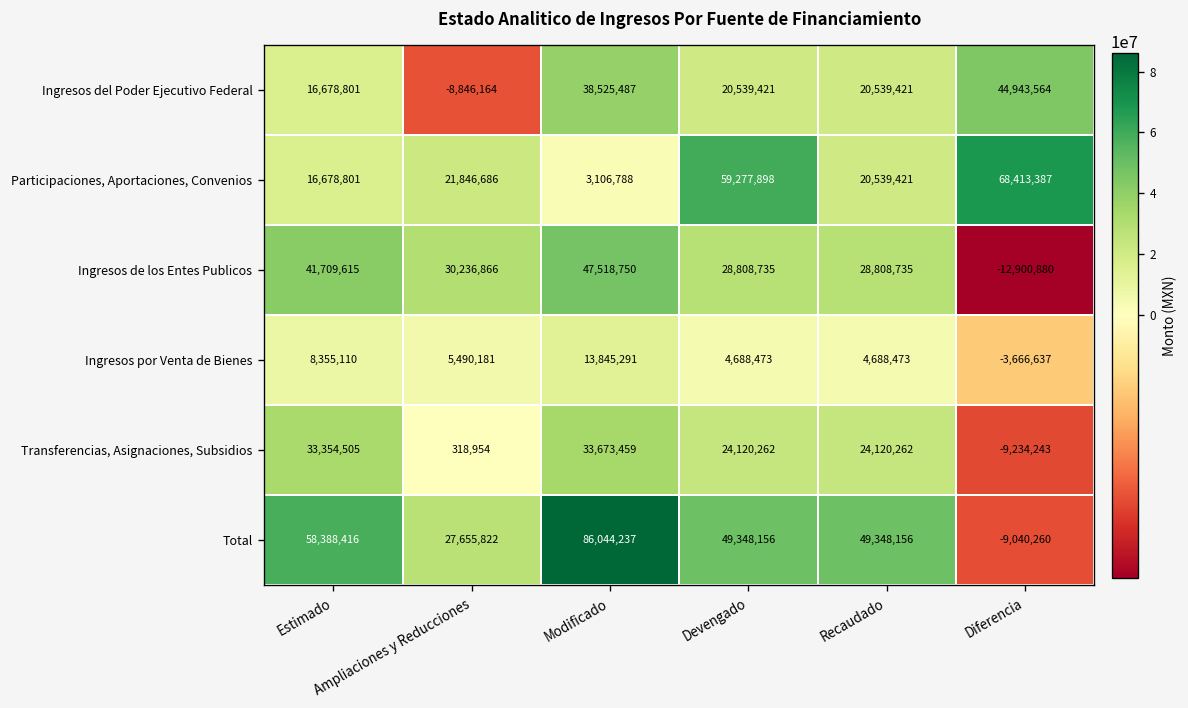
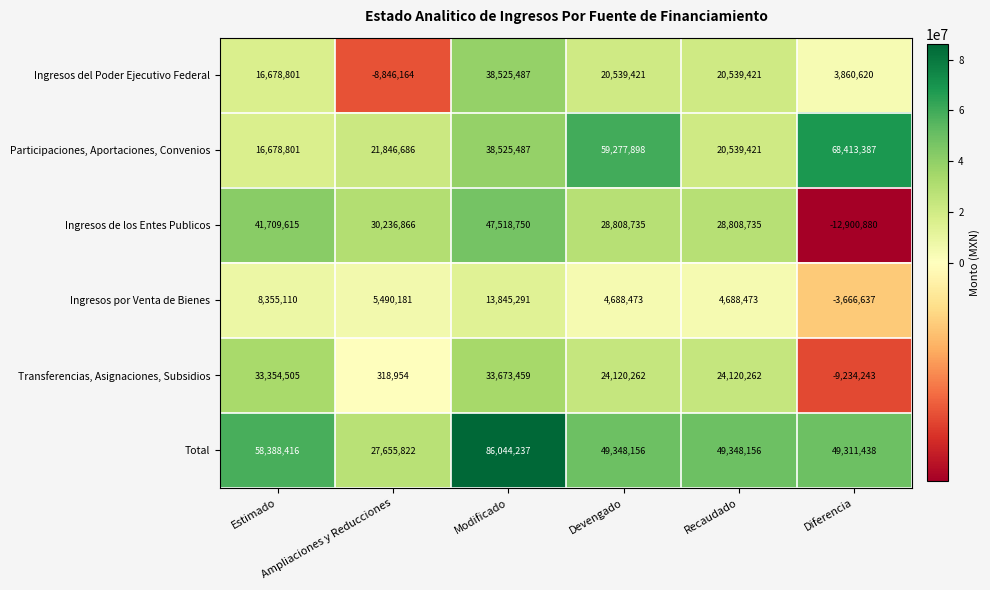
  {
    "Ingresos del Poder Ejecutivo Federal": {
      "Estimado": "16,678,801",
      "Ampliaciones y Reducciones": "-8,846,164",
      "Modificado": "38,525,487",
      "Devengado": "20,539,421",
      "Recaudado": "20,539,421",
-     "Diferencia": "44,943,564"
+     "Diferencia": "3,860,620"
    },
    "Participaciones, Aportaciones, Convenios": {
      "Estimado": "16,678,801",
      "Ampliaciones y Reducciones": "21,846,686",
-     "Modificado": "3,106,788",
+     "Modificado": "38,525,487",
      "Devengado": "59,277,898",
      "Recaudado": "20,539,421",
      "Diferencia": "68,413,387"
    },
    "Ingresos de los Entes Publicos": {
      "Estimado": "41,709,615",
      "Ampliaciones y Reducciones": "30,236,866",
      "Modificado": "47,518,750",
      "Devengado": "28,808,735",
      "Recaudado": "28,808,735",
      "Diferencia": "-12,900,880"
    },
    "Ingresos por Venta de Bienes": {
      "Estimado": "8,355,110",
      "Ampliaciones y Reducciones": "5,490,181",
      "Modificado": "13,845,291",
      "Devengado": "4,688,473",
      "Recaudado": "4,688,473",
      "Diferencia": "-3,666,637"
    },
    "Transferencias, Asignaciones, Subsidios": {
      "Estimado": "33,354,505",
      "Ampliaciones y Reducciones": "318,954",
      "Modificado": "33,673,459",
      "Devengado": "24,120,262",
      "Recaudado": "24,120,262",
      "Diferencia": "-9,234,243"
    },
    "Total": {
      "Estimado": "58,388,416",
      "Ampliaciones y Reducciones": "27,655,822",
      "Modificado": "86,044,237",
      "Devengado": "49,348,156",
      "Recaudado": "49,348,156",
-     "Diferencia": "-9,040,260"
+     "Diferencia": "49,311,438"
    }
  }
